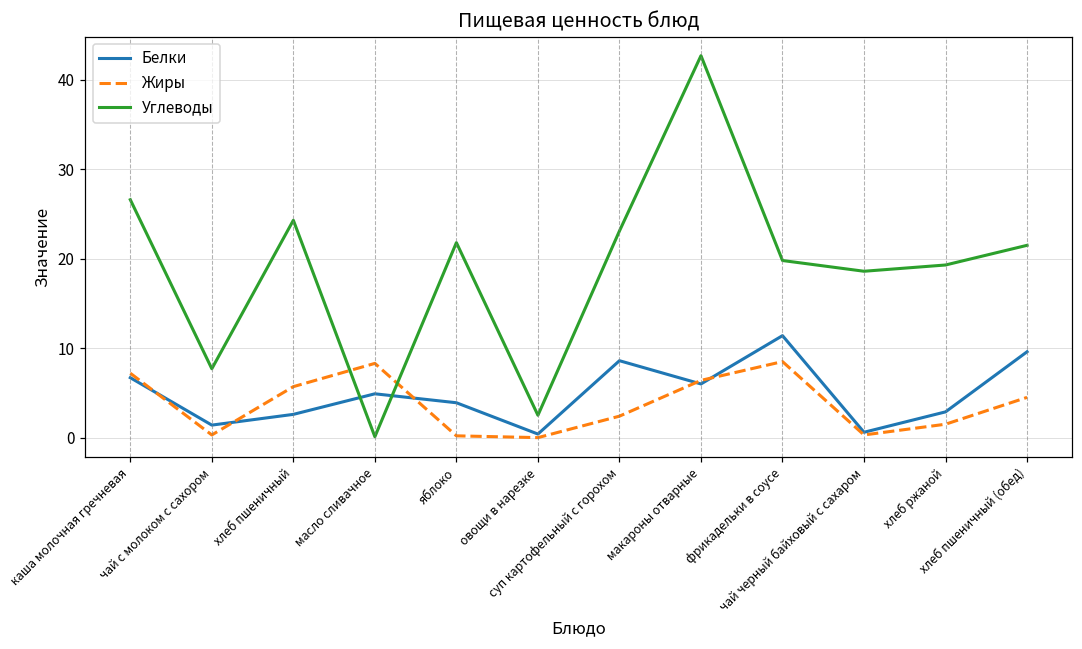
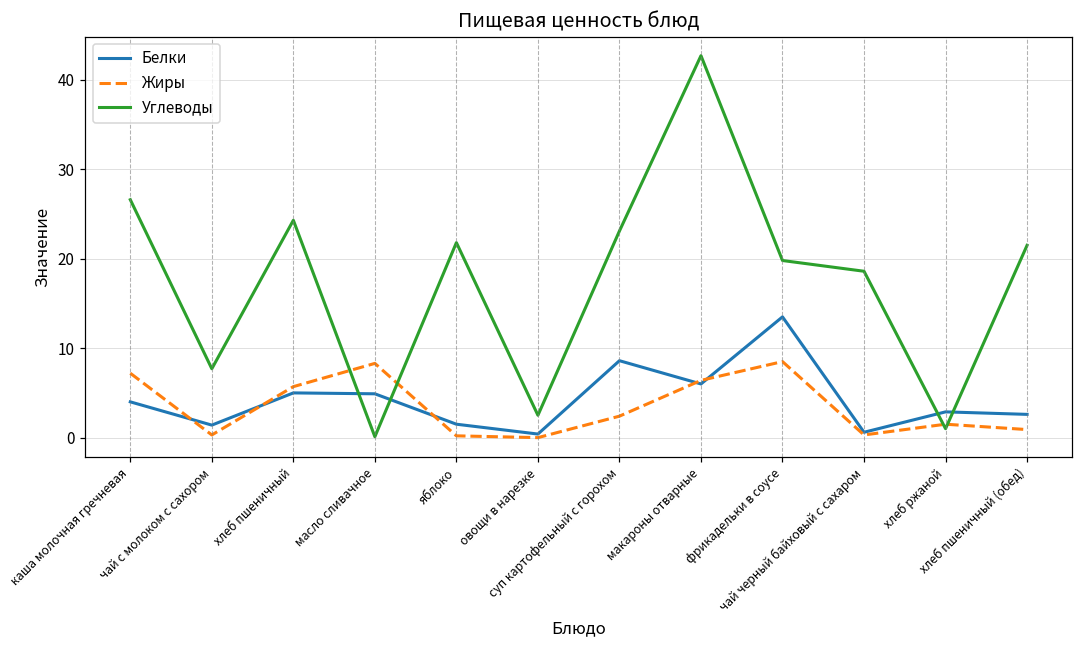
  {
    "Белки": {
-     "каша молочная гречневая": 7,
+     "каша молочная гречневая": 4,
      "чай с молоком с сахором": 1,
-     "хлеб пшеничный": 3,
+     "хлеб пшеничный": 5,
      "масло сливачное": 5,
-     "яблоко": 4,
+     "яблоко": 2,
      "овощи в нарезке": 0,
      "суп картофельный с горохом": 9,
      "макароны отварные": 6,
-     "фрикадельки в соусе": 11,
+     "фрикадельки в соусе": 14,
      "хлеб ржаной": 3,
-     "хлеб пшеничный (обед)": 10
+     "хлеб пшеничный (обед)": 3
    },
    "Жиры": {
      "каша молочная гречневая": 7,
      "чай с молоком с сахором": 0,
      "хлеб пшеничный": 6,
      "масло сливачное": 8,
      "яблоко": 0,
      "овощи в нарезке": 0,
      "суп картофельный с горохом": 2,
      "макароны отварные": 6,
      "фрикадельки в соусе": 9,
      "хлеб ржаной": 2,
-     "хлеб пшеничный (обед)": 5
+     "хлеб пшеничный (обед)": 1
    },
    "Углеводы": {
      "каша молочная гречневая": 27,
      "чай с молоком с сахором": 8,
      "хлеб пшеничный": 24,
      "масло сливачное": 0,
      "яблоко": 22,
      "овощи в нарезке": 3,
      "суп картофельный с горохом": 23,
      "макароны отварные": 43,
      "фрикадельки в соусе": 20,
      "чай черный байховый с сахаром": 19,
-     "хлеб ржаной": 19,
+     "хлеб ржаной": 1,
      "хлеб пшеничный (обед)": 22
    }
  }
